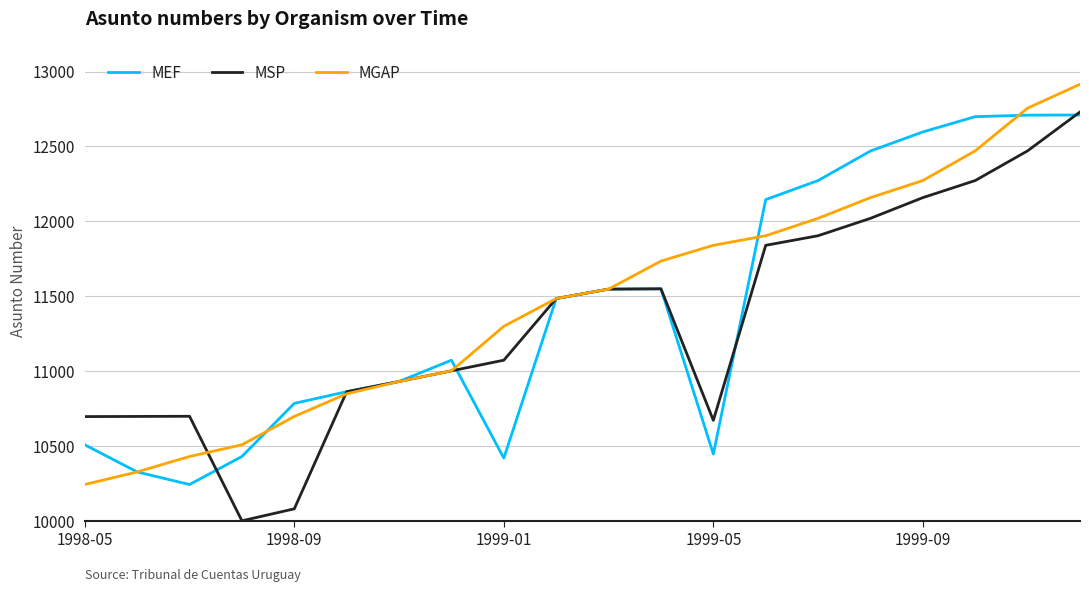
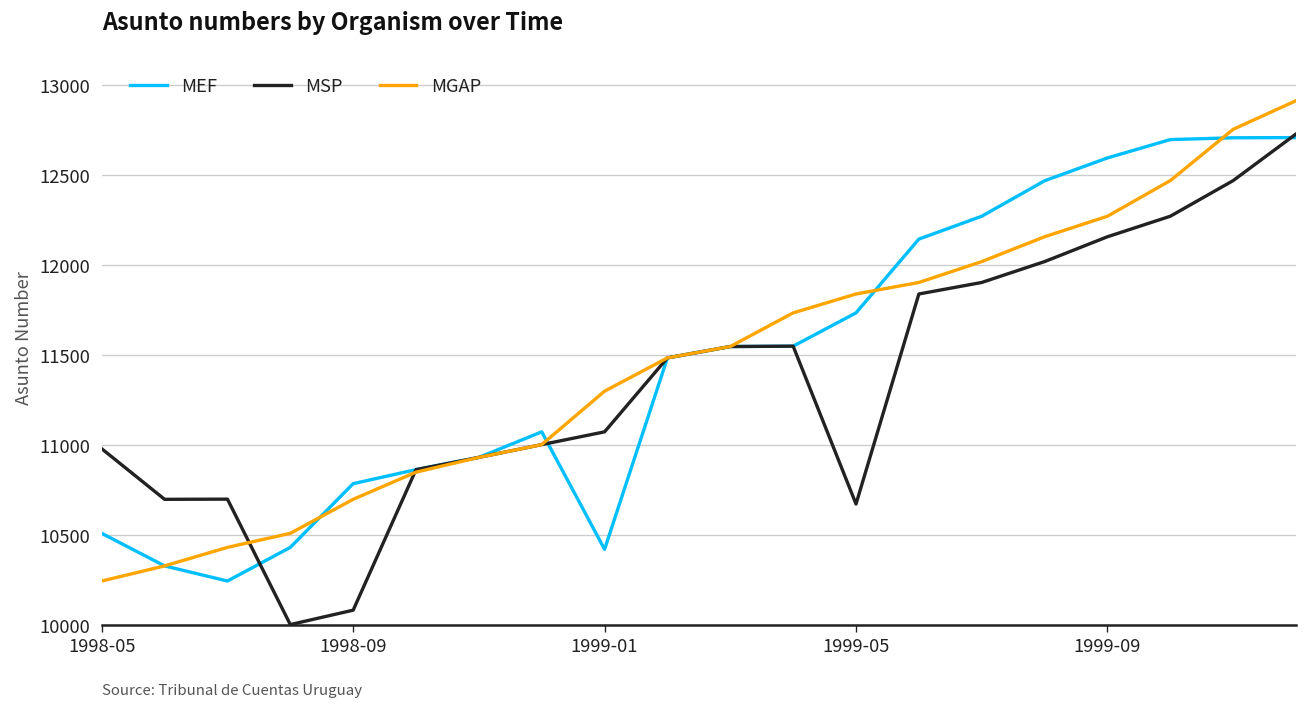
  {
    "MEF": {
      "1998-05": 10510,
      "1998-09": 10790,
      "1999-01": 10420,
-     "1999-05": 10450,
+     "1999-05": 11740,
      "1999-09": 12600
    },
    "MSP": {
-     "1998-05": 10700,
+     "1998-05": 10980,
      "1998-09": 10080,
      "1999-01": 11080,
      "1999-05": 10670,
      "1999-09": 12160
    },
    "MGAP": {
      "1998-05": 10250,
      "1998-09": 10700,
      "1999-01": 11300,
      "1999-05": 11840,
      "1999-09": 12270
    }
  }
